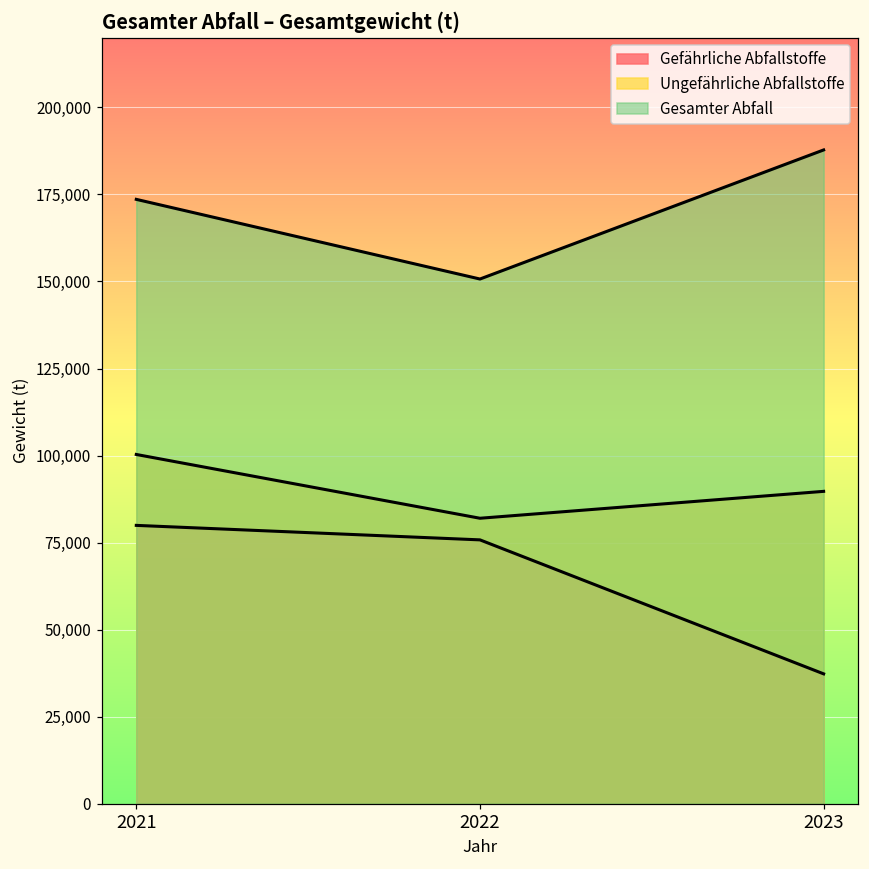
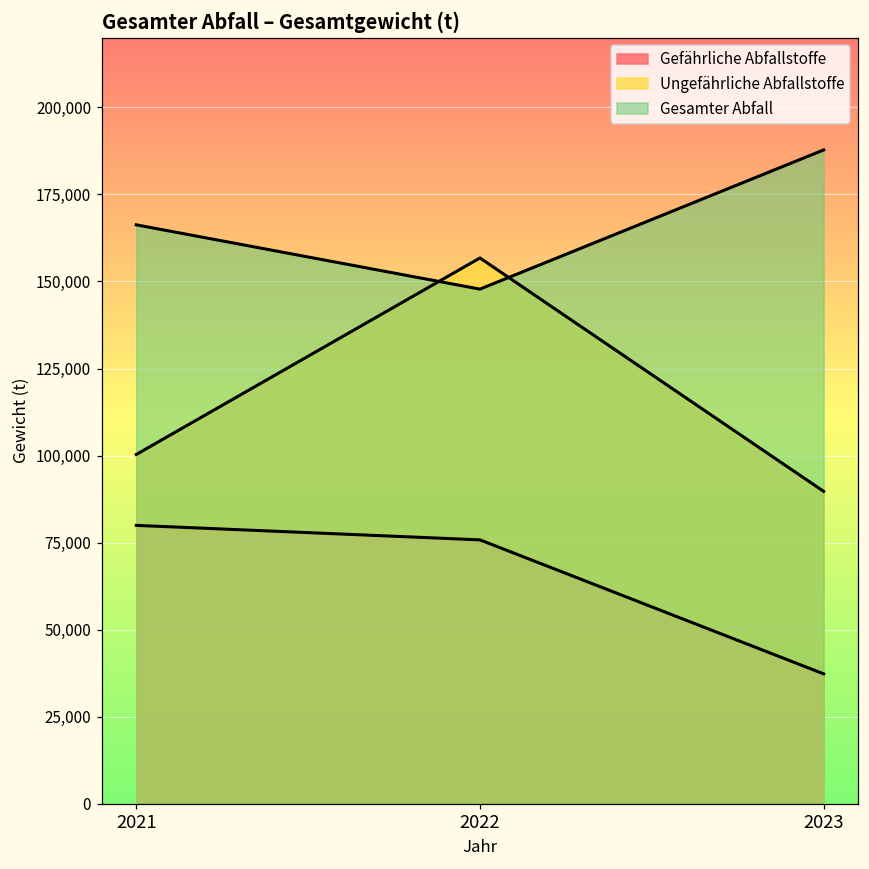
  {
    "Gefährliche Abfallstoffe": {
      "2021": "80,000",
      "2022": "76,000",
      "2023": "37,000"
    },
    "Ungefährliche Abfallstoffe": {
      "2021": "100,000",
-     "2022": "82,000",
+     "2022": "157,000",
      "2023": "90,000"
    },
    "Gesamter Abfall": {
-     "2021": "174,000",
-     "2022": "151,000",
+     "2021": "166,000",
+     "2022": "148,000",
      "2023": "188,000"
    }
  }
